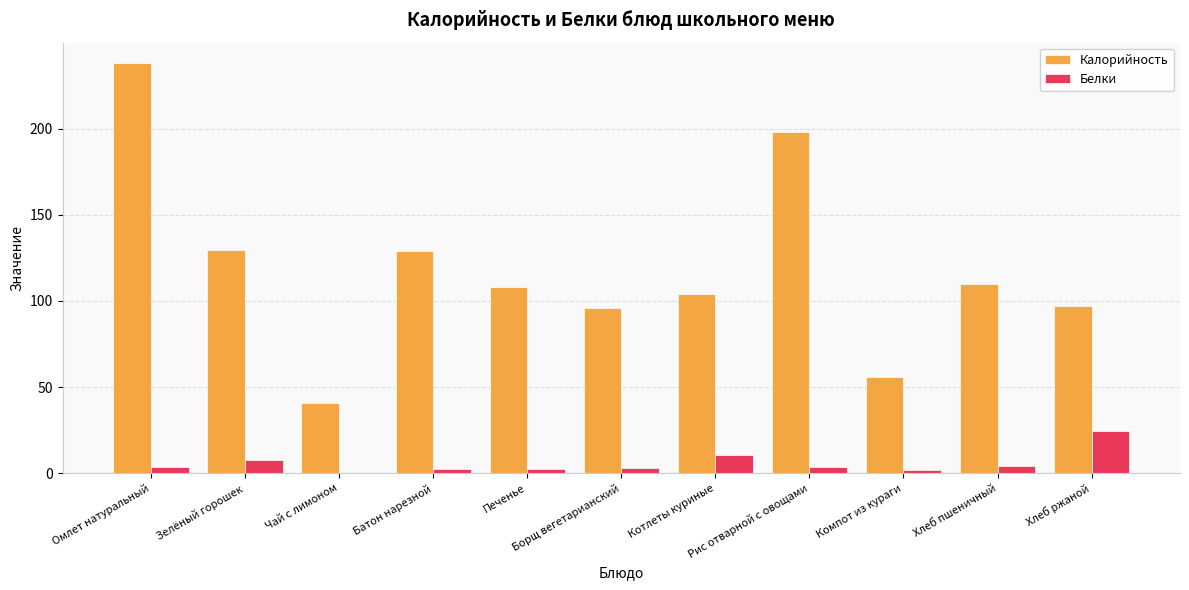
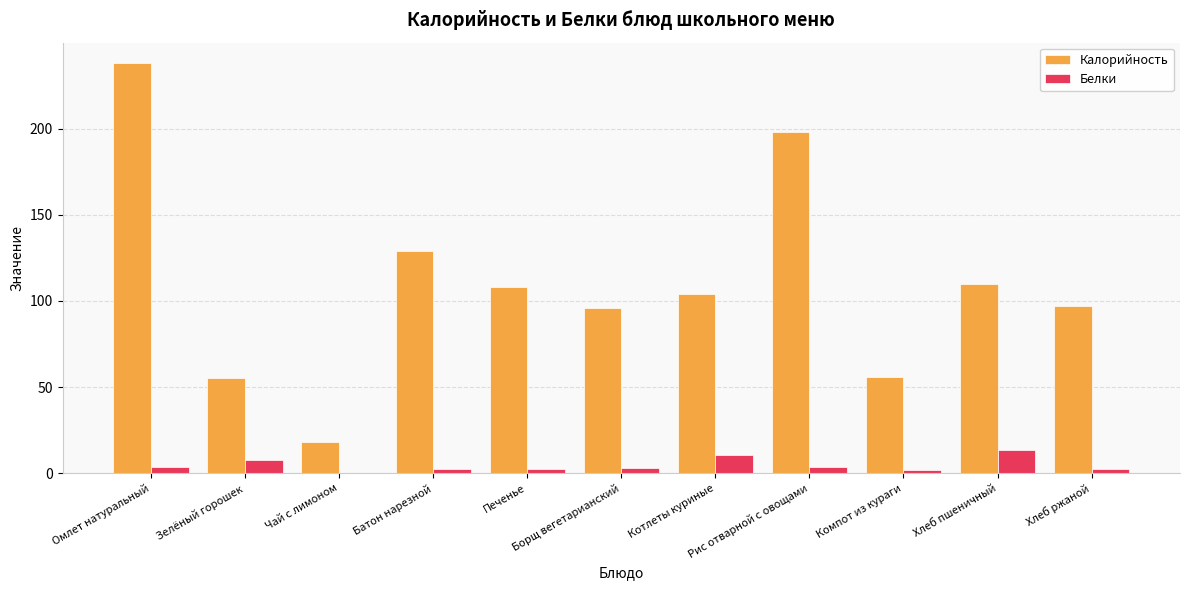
  {
    "Калорийность": {
      "Омлет натуральный": 238,
-     "Зелёный горошек": 130,
-     "Чай с лимоном": 41,
+     "Зелёный горошек": 55,
+     "Чай с лимоном": 18,
      "Батон нарезной": 129,
      "Печенье": 108,
      "Борщ вегетарианский": 96,
      "Котлеты куриные": 104,
      "Рис отварной с овощами": 198,
      "Компот из кураги": 56,
      "Хлеб пшеничный": 110,
      "Хлеб ржаной": 97
    },
    "Белки": {
      "Омлет натуральный": 4,
      "Зелёный горошек": 8,
      "Батон нарезной": 3,
      "Печенье": 2,
      "Борщ вегетарианский": 3,
      "Котлеты куриные": 11,
      "Рис отварной с овощами": 4,
      "Компот из кураги": 2,
-     "Хлеб пшеничный": 4,
-     "Хлеб ржаной": 24
+     "Хлеб пшеничный": 13,
+     "Хлеб ржаной": 2
    }
  }
